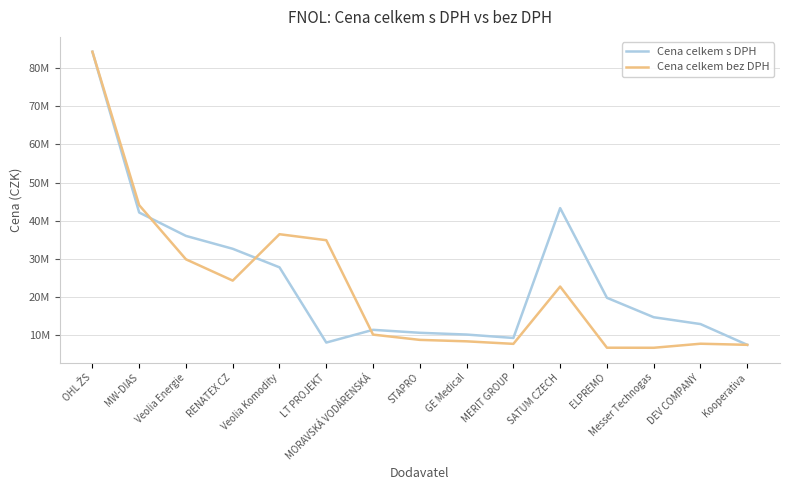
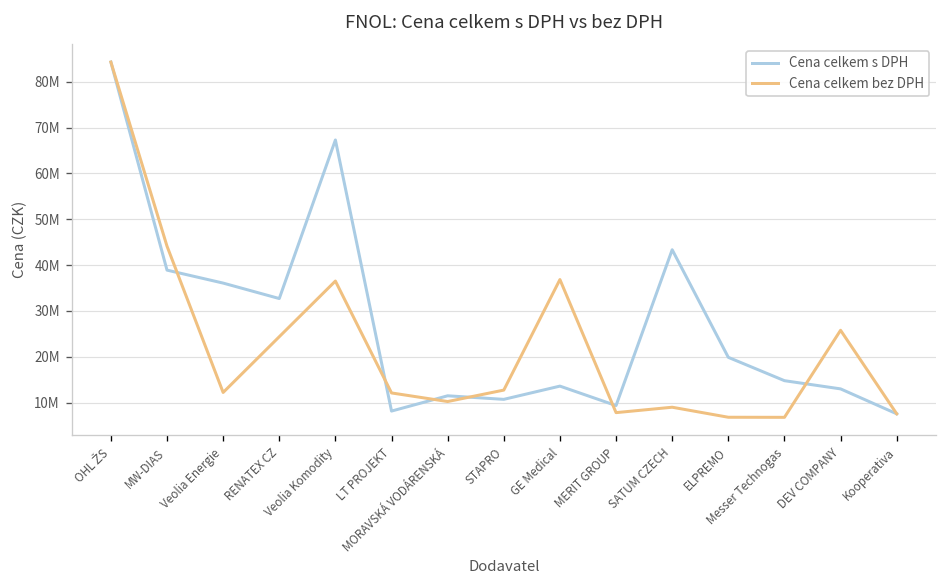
  {
    "Cena celkem s DPH": {
-     "MW-DIAS": 42000000,
+     "MW-DIAS": 39000000,
      "Veolia Energie": 36000000,
      "RENATEX CZ": 33000000,
-     "Veolia Komodity": 28000000,
+     "Veolia Komodity": 67000000,
      "LT PROJEKT": 8000000,
      "MORAVSKÁ VODÁRENSKÁ": 11000000,
      "STAPRO": 11000000,
-     "GE Medical": 10000000,
+     "GE Medical": 14000000,
      "MERIT GROUP": 9000000,
      "SATUM CZECH": 43000000,
      "ELPREMO": 20000000,
      "Messer Technogas": 15000000,
      "DEV COMPANY": 13000000
    },
    "Cena celkem bez DPH": {
      "MW-DIAS": 44000000,
-     "Veolia Energie": 30000000,
+     "Veolia Energie": 12000000,
      "RENATEX CZ": 24000000,
      "Veolia Komodity": 37000000,
-     "LT PROJEKT": 35000000,
+     "LT PROJEKT": 12000000,
      "MORAVSKÁ VODÁRENSKÁ": 10000000,
-     "STAPRO": 9000000,
-     "GE Medical": 8000000,
+     "STAPRO": 13000000,
+     "GE Medical": 37000000,
      "MERIT GROUP": 8000000,
-     "SATUM CZECH": 23000000,
+     "SATUM CZECH": 9000000,
      "ELPREMO": 7000000,
      "Messer Technogas": 7000000,
-     "DEV COMPANY": 8000000
+     "DEV COMPANY": 26000000
    }
  }
